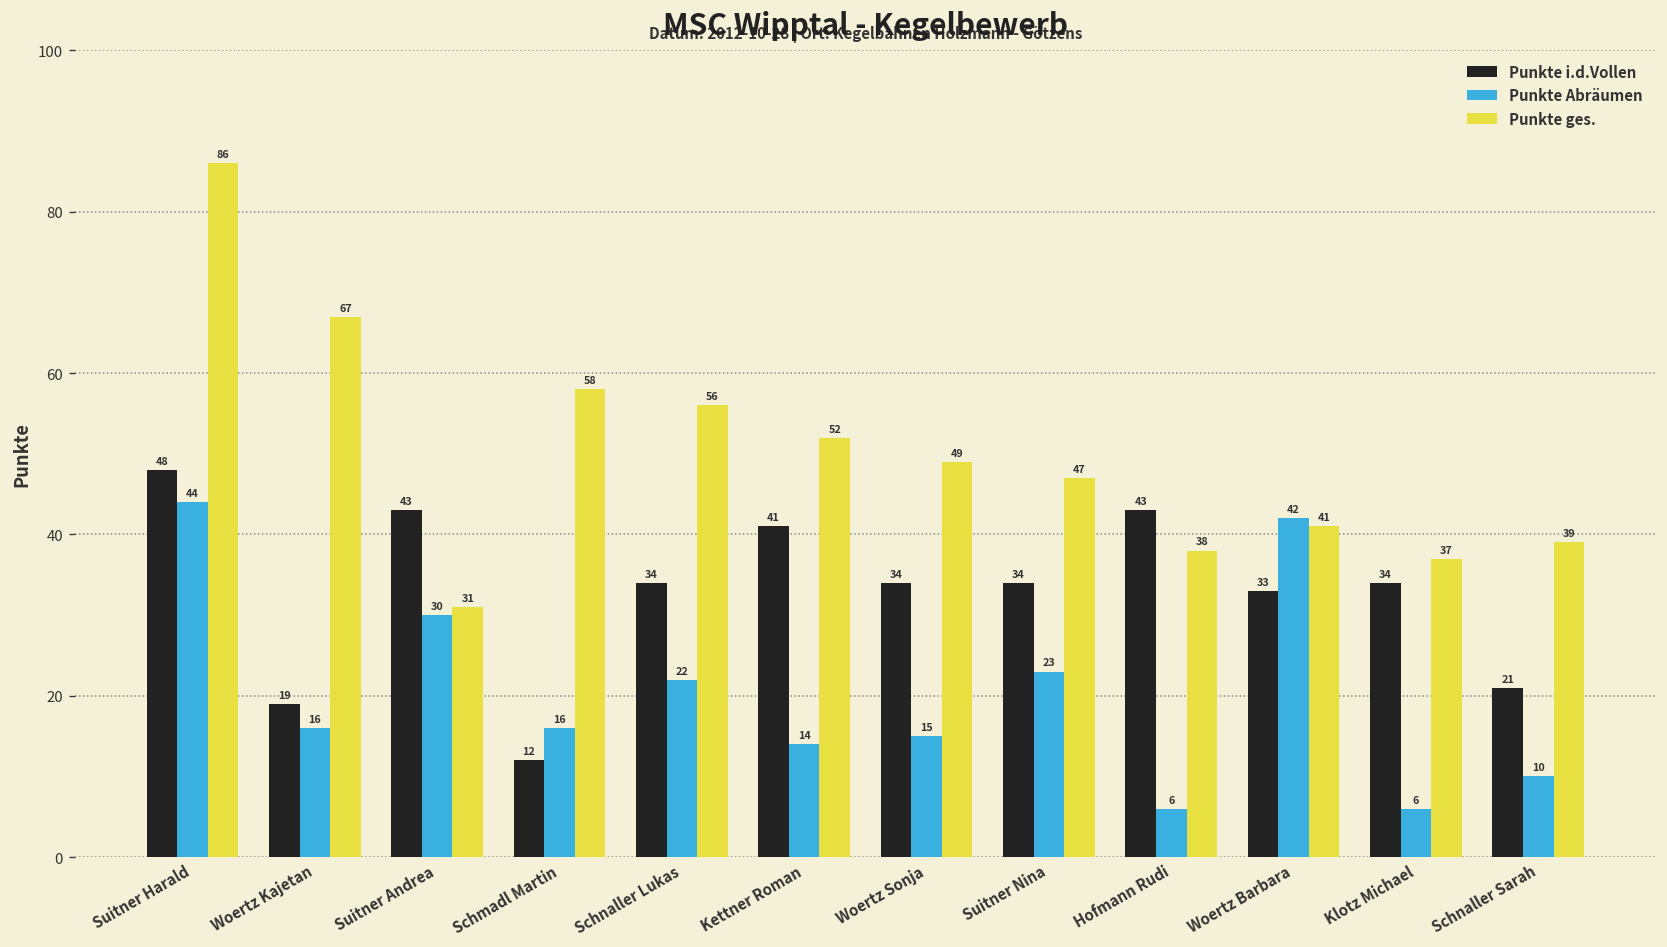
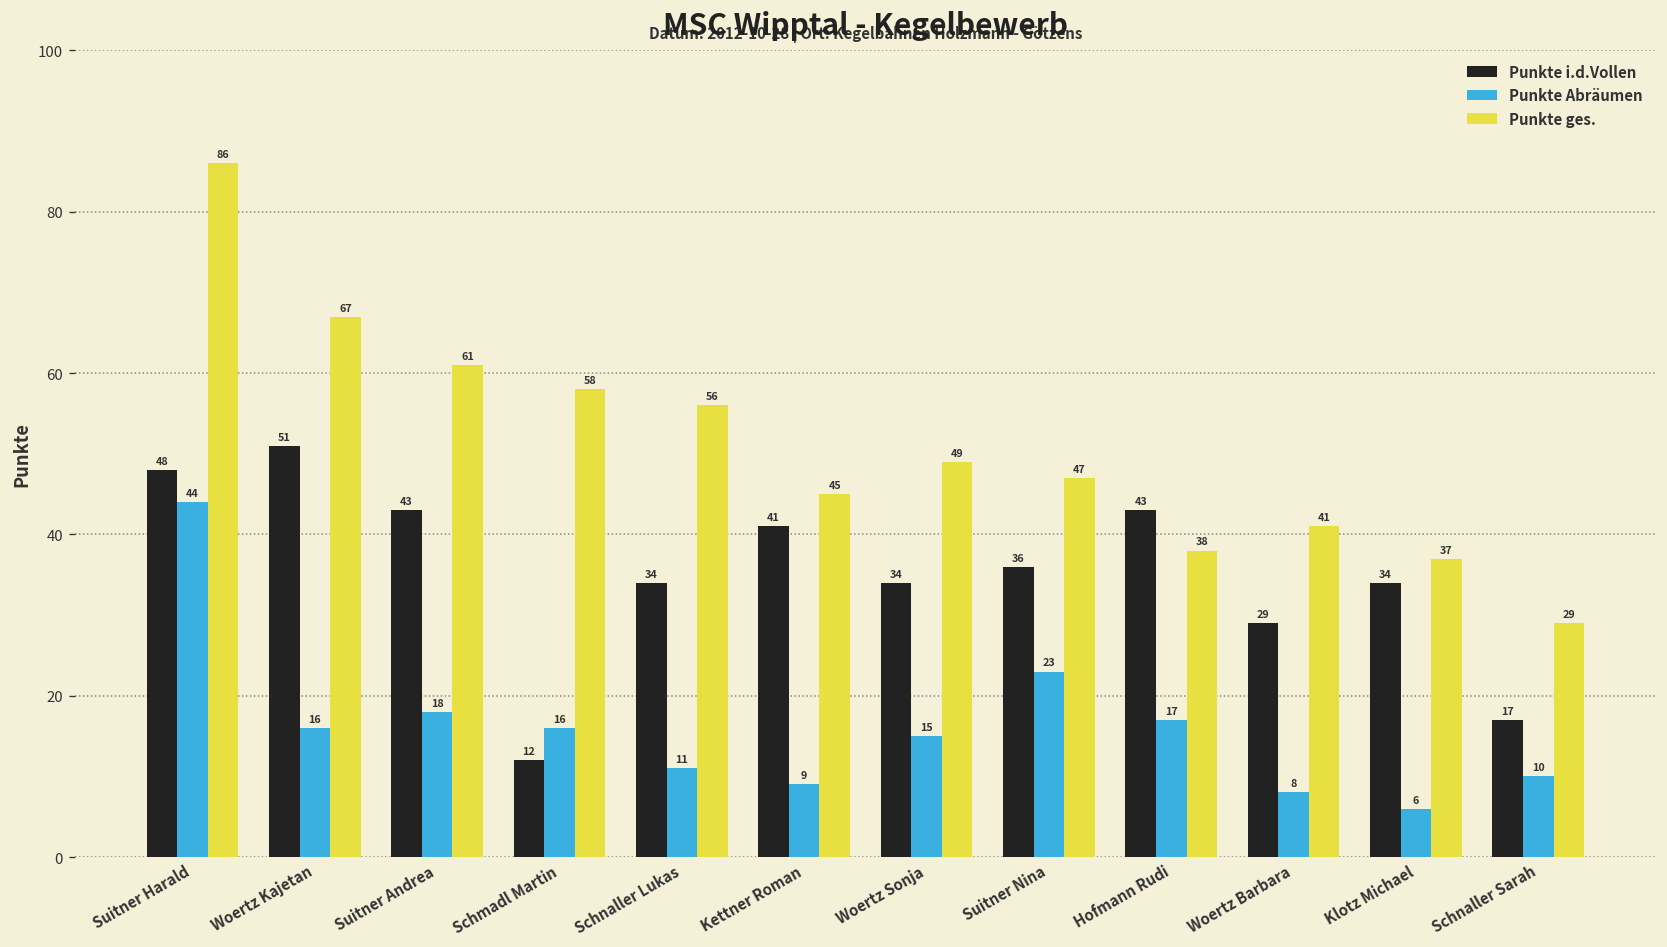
  {
    "Punkte i.d.Vollen": {
      "Suitner Harald": 48,
-     "Woertz Kajetan": 19,
+     "Woertz Kajetan": 51,
      "Suitner Andrea": 43,
      "Schmadl Martin": 12,
      "Schnaller Lukas": 34,
      "Kettner Roman": 41,
      "Woertz Sonja": 34,
-     "Suitner Nina": 34,
+     "Suitner Nina": 36,
      "Hofmann Rudi": 43,
-     "Woertz Barbara": 33,
+     "Woertz Barbara": 29,
      "Klotz Michael": 34,
-     "Schnaller Sarah": 21
+     "Schnaller Sarah": 17
    },
    "Punkte Abräumen": {
      "Suitner Harald": 44,
      "Woertz Kajetan": 16,
-     "Suitner Andrea": 30,
+     "Suitner Andrea": 18,
      "Schmadl Martin": 16,
-     "Schnaller Lukas": 22,
-     "Kettner Roman": 14,
+     "Schnaller Lukas": 11,
+     "Kettner Roman": 9,
      "Woertz Sonja": 15,
      "Suitner Nina": 23,
-     "Hofmann Rudi": 6,
-     "Woertz Barbara": 42,
+     "Hofmann Rudi": 17,
+     "Woertz Barbara": 8,
      "Klotz Michael": 6,
      "Schnaller Sarah": 10
    },
    "Punkte ges.": {
      "Suitner Harald": 86,
      "Woertz Kajetan": 67,
-     "Suitner Andrea": 31,
+     "Suitner Andrea": 61,
      "Schmadl Martin": 58,
      "Schnaller Lukas": 56,
-     "Kettner Roman": 52,
+     "Kettner Roman": 45,
      "Woertz Sonja": 49,
      "Suitner Nina": 47,
      "Hofmann Rudi": 38,
      "Woertz Barbara": 41,
      "Klotz Michael": 37,
-     "Schnaller Sarah": 39
+     "Schnaller Sarah": 29
    }
  }
